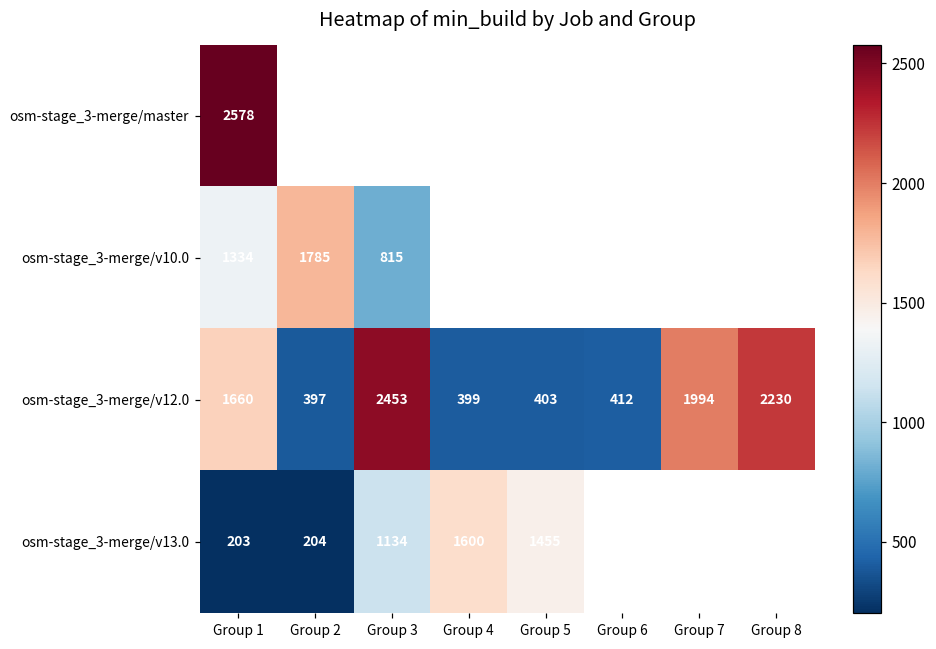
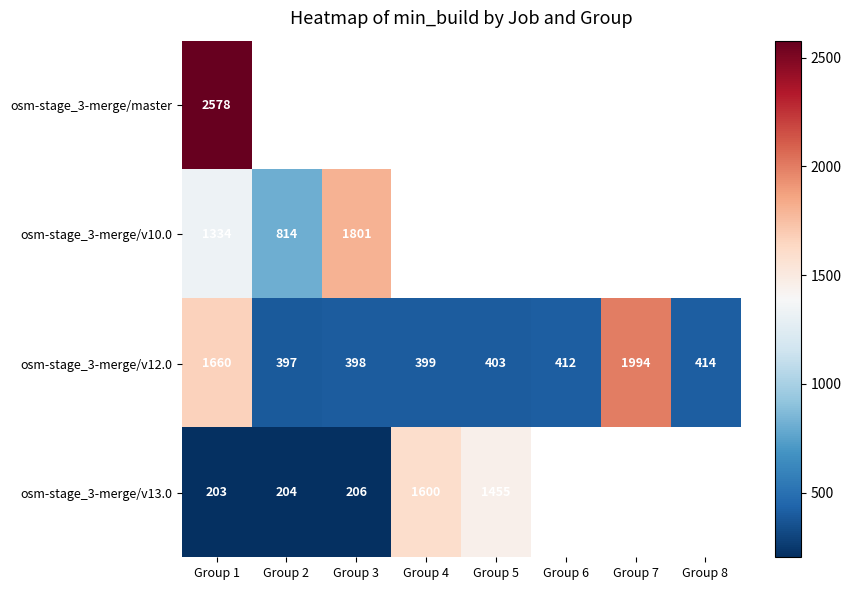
  {
    "osm-stage_3-merge/master": {
      "Group 1": 2578
    },
    "osm-stage_3-merge/v10.0": {
-     "Group 2": 1785,
-     "Group 3": 815
+     "Group 2": 814,
+     "Group 3": 1801
    },
    "osm-stage_3-merge/v12.0": {
      "Group 1": 1660,
      "Group 2": 397,
-     "Group 3": 2453,
+     "Group 3": 398,
      "Group 4": 399,
      "Group 5": 403,
      "Group 6": 412,
      "Group 7": 1994,
-     "Group 8": 2230
+     "Group 8": 414
    },
    "osm-stage_3-merge/v13.0": {
      "Group 1": 203,
      "Group 2": 204,
-     "Group 3": 1134,
+     "Group 3": 206,
      "Group 4": 1600
    }
  }
